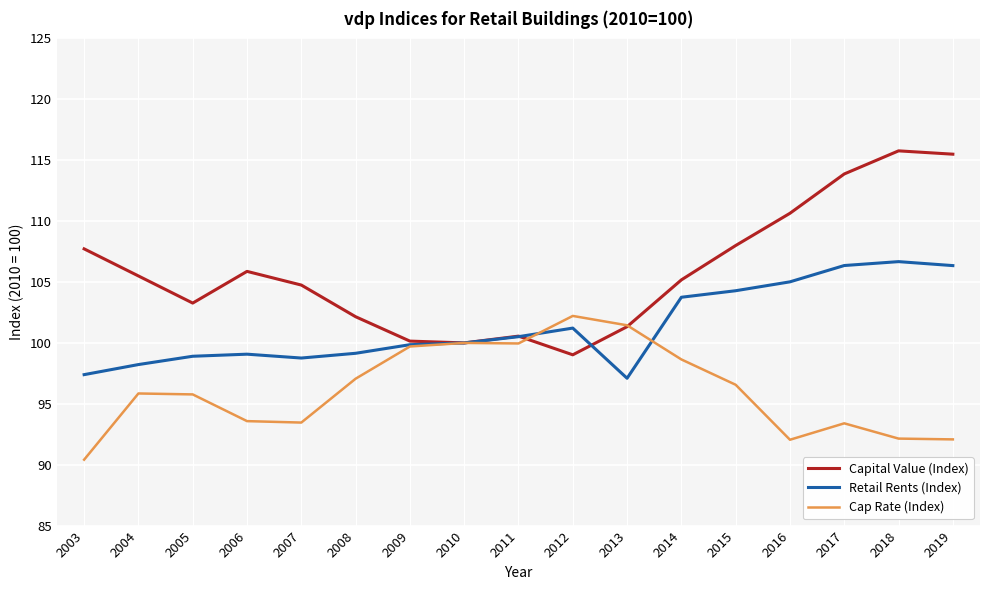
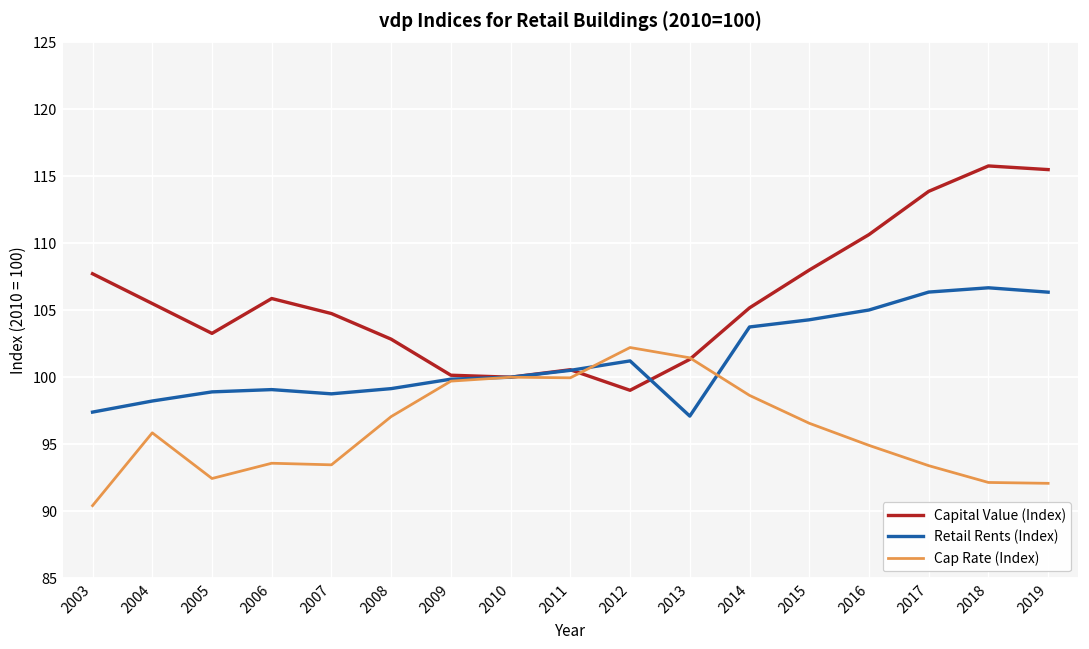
  {
    "Capital Value (Index)": {
      "2003": 107.7,
      "2004": 105.5,
      "2005": 103.3,
      "2006": 105.9,
      "2007": 104.8,
-     "2008": 102.2,
+     "2008": 102.8,
      "2009": 100.1,
      "2012": 99.0,
      "2014": 105.2,
      "2015": 108.0,
      "2016": 110.6,
      "2017": 113.9,
      "2018": 115.8,
      "2019": 115.5
    },
    "Retail Rents (Index)": {
      "2003": 97.4,
      "2004": 98.2,
      "2005": 98.9,
      "2006": 99.1,
      "2007": 98.8,
      "2008": 99.1,
      "2012": 101.2,
      "2013": 97.1,
      "2014": 103.7,
      "2015": 104.3,
      "2016": 105.0,
      "2017": 106.4,
      "2018": 106.7,
      "2019": 106.3
    },
    "Cap Rate (Index)": {
      "2003": 90.4,
      "2004": 95.8,
-     "2005": 95.8,
+     "2005": 92.4,
      "2006": 93.6,
      "2007": 93.5,
      "2008": 97.1,
      "2011": 100.0,
      "2012": 102.2,
      "2014": 98.6,
      "2015": 96.6,
-     "2016": 92.0,
+     "2016": 94.9,
      "2017": 93.4,
      "2018": 92.1,
      "2019": 92.1
    }
  }
